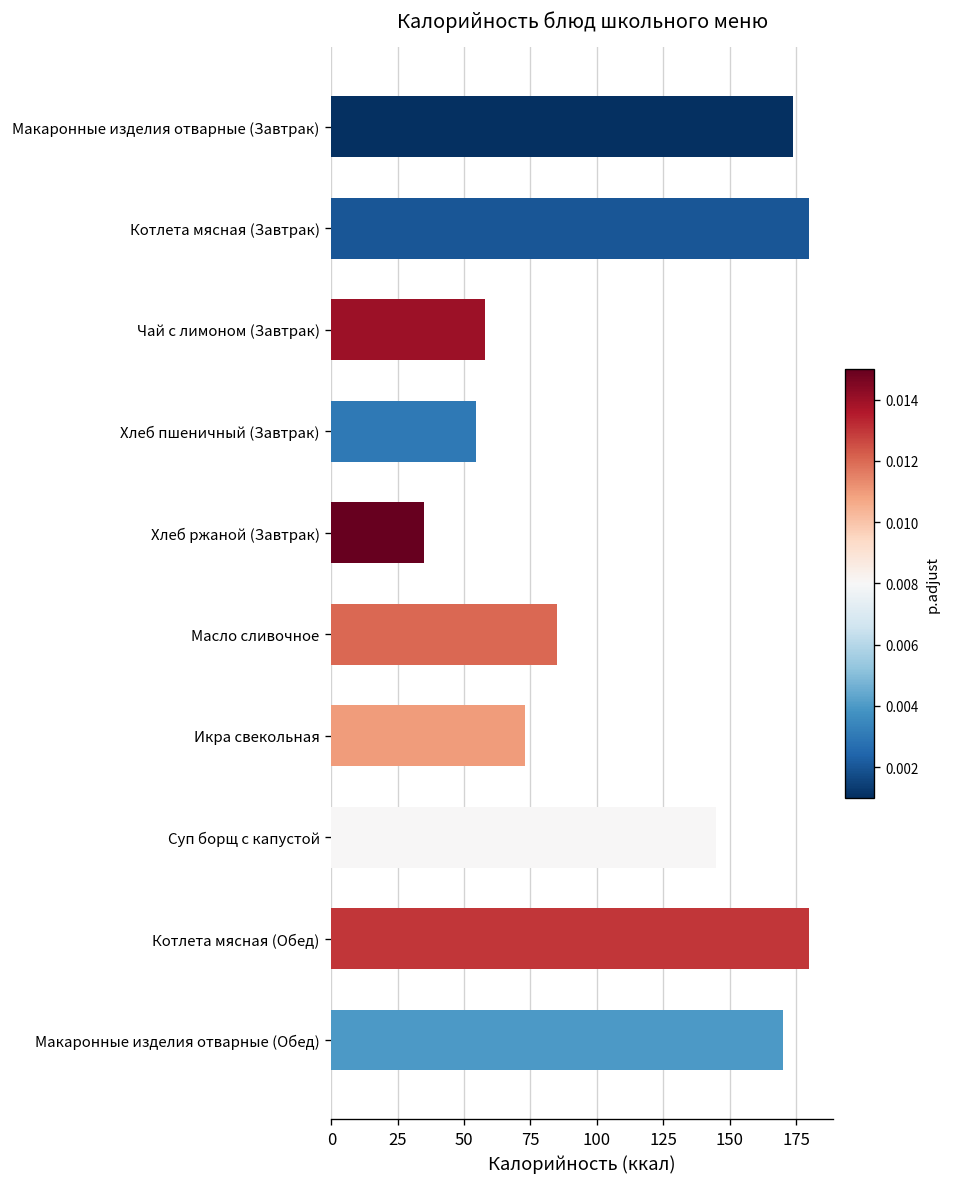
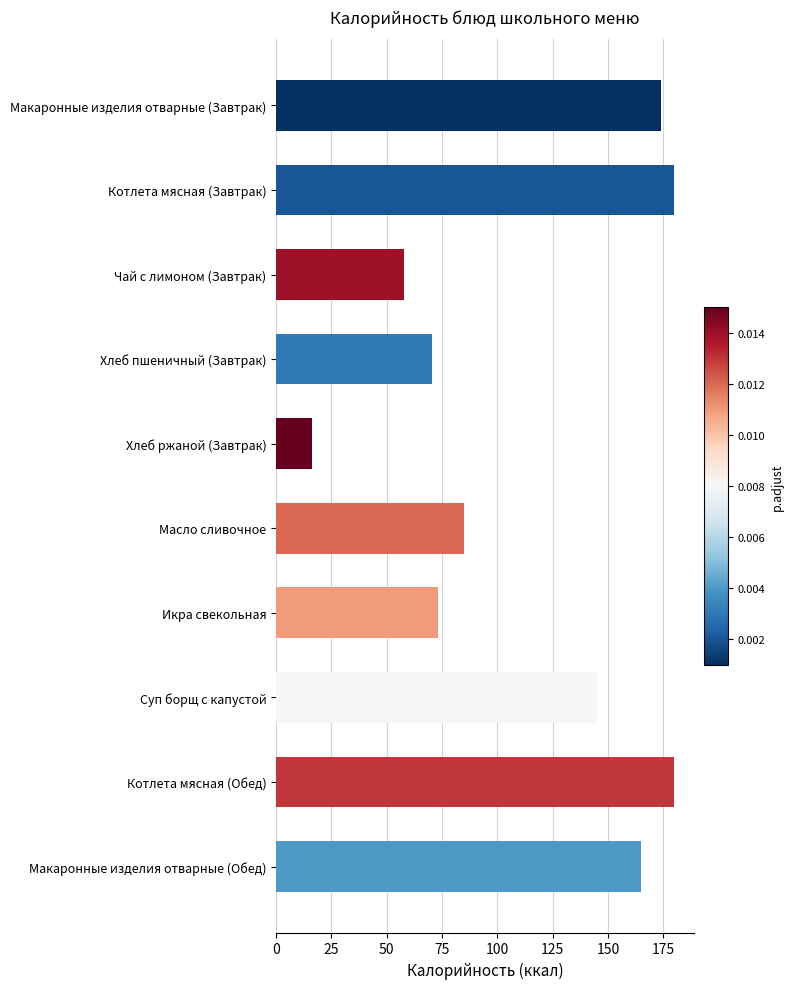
  {
    "Макаронные изделия отварные (Завтрак)": 174,
    "Котлета мясная (Завтрак)": 180,
    "Чай с лимоном (Завтрак)": 58,
-   "Хлеб пшеничный (Завтрак)": 55,
-   "Хлеб ржаной (Завтрак)": 35,
+   "Хлеб пшеничный (Завтрак)": 71,
+   "Хлеб ржаной (Завтрак)": 16,
    "Масло сливочное": 85,
    "Икра свекольная": 73,
    "Суп борщ с капустой": 145,
    "Котлета мясная (Обед)": 180,
-   "Макаронные изделия отварные (Обед)": 170
+   "Макаронные изделия отварные (Обед)": 165
  }
